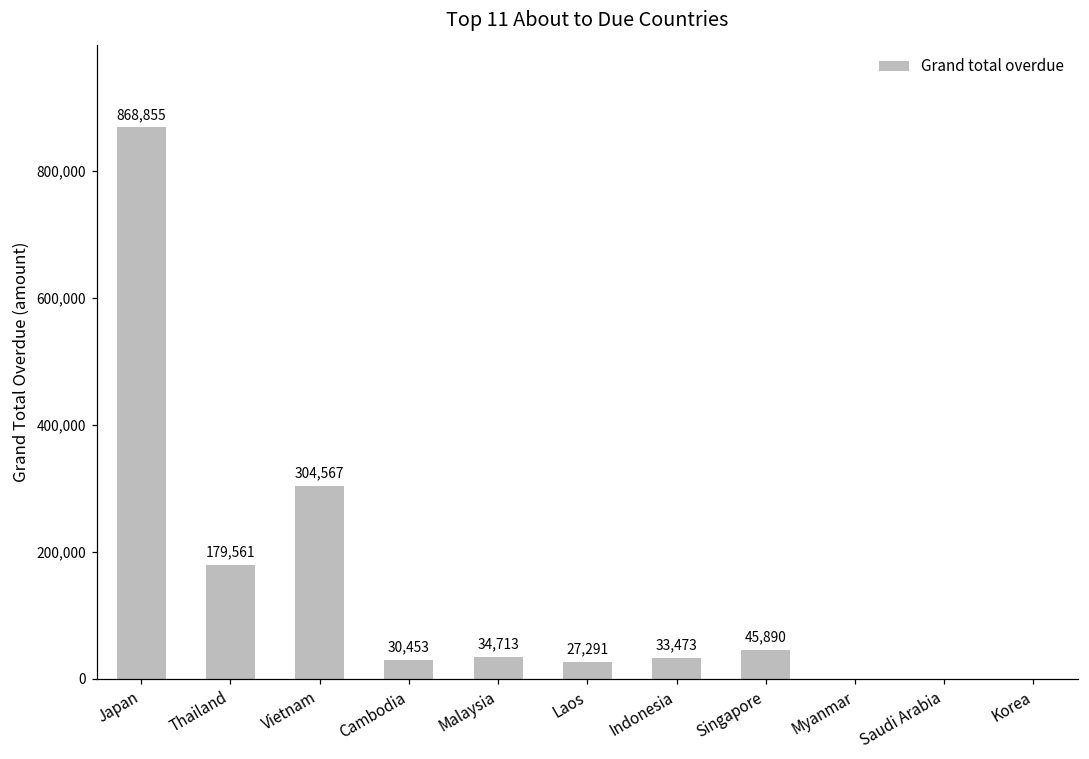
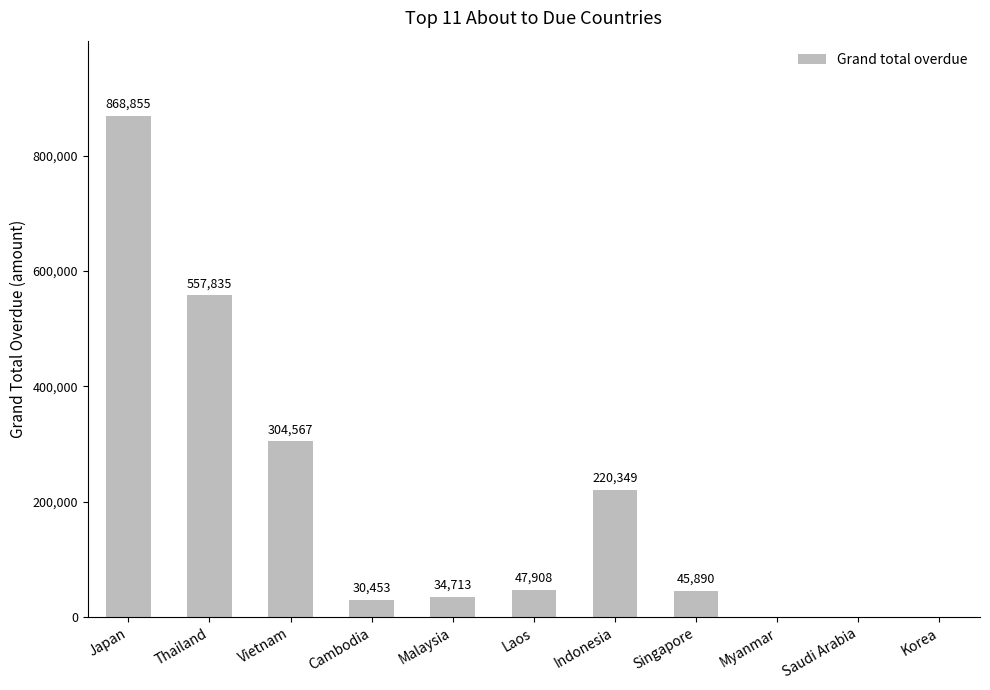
  {
    "Japan": "868,855",
-   "Thailand": "179,561",
+   "Thailand": "557,835",
    "Vietnam": "304,567",
    "Cambodia": "30,453",
    "Malaysia": "34,713",
-   "Laos": "27,291",
-   "Indonesia": "33,473",
+   "Laos": "47,908",
+   "Indonesia": "220,349",
    "Singapore": "45,890"
  }
